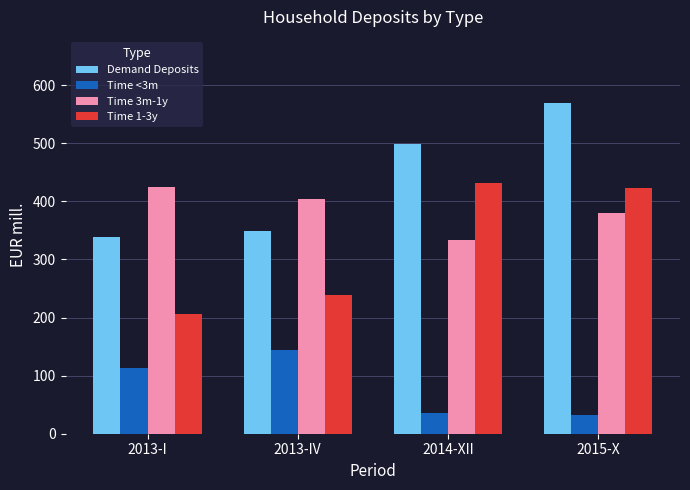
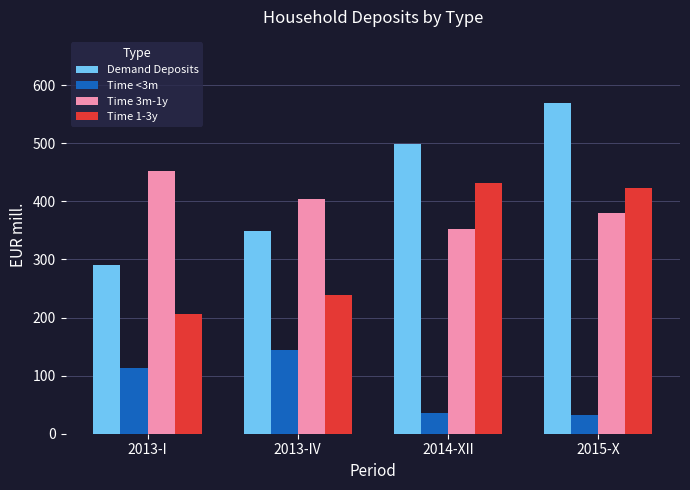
  {
    "Demand Deposits": {
-     "2013-I": 340,
+     "2013-I": 290,
      "2013-IV": 350,
      "2014-XII": 500,
      "2015-X": 570
    },
    "Time <3m": {
      "2013-I": 110,
      "2013-IV": 140,
      "2014-XII": 40,
      "2015-X": 30
    },
    "Time 3m-1y": {
-     "2013-I": 420,
+     "2013-I": 450,
      "2013-IV": 400,
-     "2014-XII": 330,
+     "2014-XII": 350,
      "2015-X": 380
    },
    "Time 1-3y": {
      "2013-I": 210,
      "2013-IV": 240,
      "2014-XII": 430,
      "2015-X": 420
    }
  }
